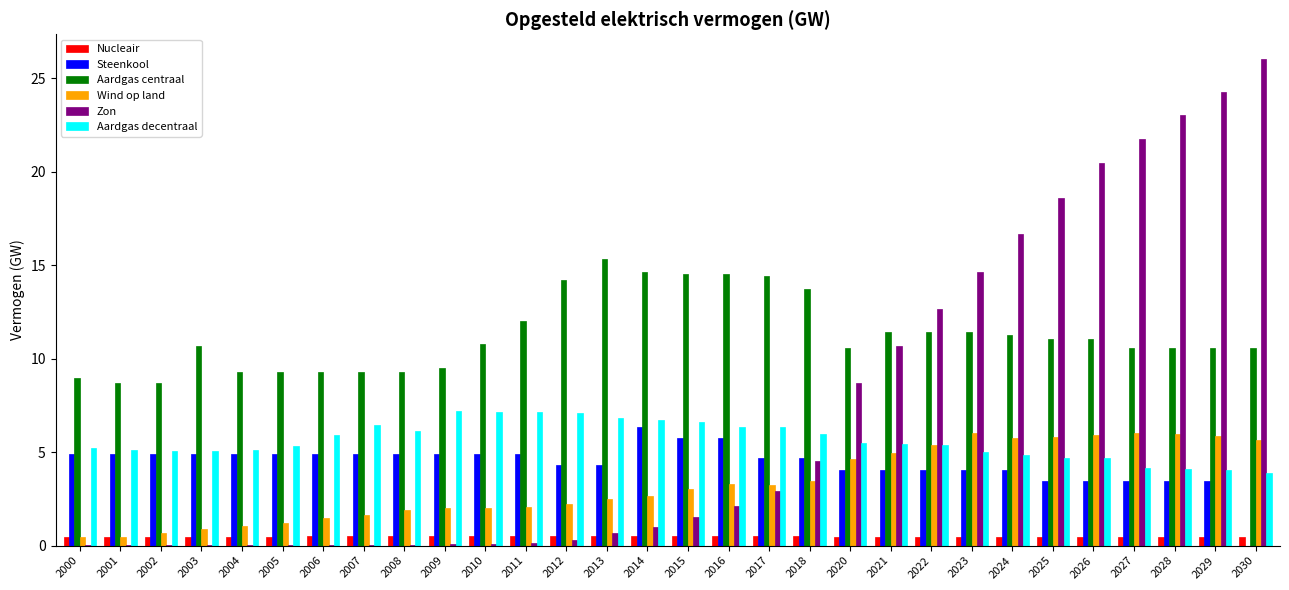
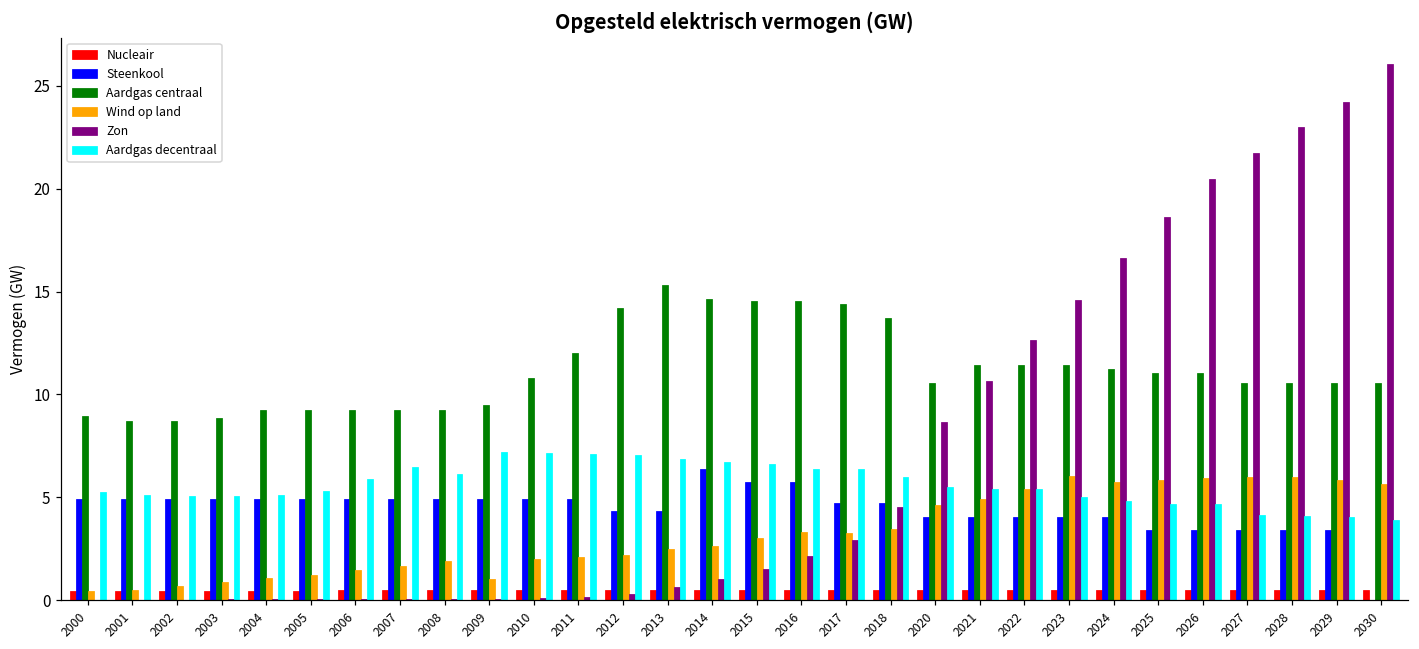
  {
    "Nucleair": {
      "2000": 0.4,
      "2001": 0.4,
      "2002": 0.4,
      "2003": 0.4,
      "2004": 0.4,
      "2005": 0.4,
      "2006": 0.5,
      "2007": 0.5,
      "2008": 0.5,
      "2009": 0.5,
      "2010": 0.5,
      "2011": 0.5,
      "2012": 0.5,
      "2013": 0.5,
      "2014": 0.5,
      "2015": 0.5,
      "2016": 0.5,
      "2017": 0.5,
      "2018": 0.5,
      "2020": 0.5,
      "2021": 0.5,
      "2022": 0.5,
      "2023": 0.5,
      "2024": 0.5,
      "2025": 0.5,
      "2026": 0.5,
      "2027": 0.5,
      "2028": 0.5,
      "2029": 0.5,
      "2030": 0.5
    },
    "Steenkool": {
      "2000": 4.9,
      "2001": 4.9,
      "2002": 4.9,
      "2003": 4.9,
      "2004": 4.9,
      "2005": 4.9,
      "2006": 4.9,
      "2007": 4.9,
      "2008": 4.9,
      "2009": 4.9,
      "2010": 4.9,
      "2011": 4.9,
      "2012": 4.3,
      "2013": 4.3,
      "2014": 6.4,
      "2015": 5.7,
      "2016": 5.7,
      "2017": 4.7,
      "2018": 4.7,
      "2020": 4.1,
      "2021": 4.1,
      "2022": 4.1,
      "2023": 4.1,
      "2024": 4.1,
      "2025": 3.4,
      "2026": 3.4,
      "2027": 3.4,
      "2028": 3.4,
      "2029": 3.4,
      "2030": 0.0
    },
    "Aardgas centraal": {
      "2000": 9.0,
      "2001": 8.7,
      "2002": 8.7,
-     "2003": 10.6,
+     "2003": 8.9,
      "2004": 9.3,
      "2005": 9.3,
      "2006": 9.3,
      "2007": 9.3,
      "2008": 9.3,
      "2009": 9.5,
      "2010": 10.8,
      "2011": 12.0,
      "2012": 14.2,
      "2013": 15.3,
      "2014": 14.7,
      "2015": 14.5,
      "2016": 14.5,
      "2017": 14.4,
      "2018": 13.7,
      "2020": 10.6,
      "2021": 11.4,
      "2022": 11.4,
      "2023": 11.4,
      "2024": 11.3,
      "2025": 11.0,
      "2026": 11.0,
      "2027": 10.6,
      "2028": 10.6,
      "2029": 10.6,
      "2030": 10.6
    },
    "Wind op land": {
      "2000": 0.4,
      "2001": 0.5,
      "2002": 0.7,
      "2003": 0.9,
      "2004": 1.1,
      "2005": 1.2,
      "2006": 1.5,
      "2007": 1.6,
      "2008": 1.9,
-     "2009": 2.0,
+     "2009": 1.0,
      "2010": 2.0,
      "2011": 2.1,
      "2012": 2.2,
      "2013": 2.5,
      "2014": 2.6,
      "2015": 3.0,
      "2016": 3.3,
      "2017": 3.2,
      "2018": 3.4,
      "2020": 4.6,
      "2021": 4.9,
      "2022": 5.4,
      "2023": 6.0,
      "2024": 5.8,
      "2025": 5.8,
      "2026": 5.9,
      "2027": 6.0,
      "2028": 6.0,
      "2029": 5.8,
      "2030": 5.7
    },
    "Zon": {
      "2011": 0.1,
      "2012": 0.3,
      "2013": 0.7,
      "2014": 1.0,
      "2015": 1.5,
      "2016": 2.1,
      "2017": 2.9,
      "2018": 4.5,
      "2020": 8.7,
      "2021": 10.7,
      "2022": 12.7,
      "2023": 14.6,
      "2024": 16.6,
      "2025": 18.6,
      "2026": 20.5,
      "2027": 21.7,
      "2028": 23.0,
      "2029": 24.2,
      "2030": 26.0
    },
    "Aardgas decentraal": {
      "2000": 5.2,
      "2001": 5.1,
      "2002": 5.0,
      "2003": 5.1,
      "2004": 5.1,
      "2005": 5.3,
      "2006": 5.9,
      "2007": 6.5,
      "2008": 6.1,
      "2009": 7.2,
      "2010": 7.1,
      "2011": 7.1,
      "2012": 7.1,
      "2013": 6.8,
      "2014": 6.7,
      "2015": 6.6,
      "2016": 6.4,
      "2017": 6.4,
      "2018": 6.0,
      "2020": 5.5,
      "2021": 5.4,
      "2022": 5.4,
      "2023": 5.0,
      "2024": 4.8,
      "2025": 4.7,
      "2026": 4.7,
      "2027": 4.1,
      "2028": 4.1,
      "2029": 4.0,
      "2030": 3.9
    }
  }
